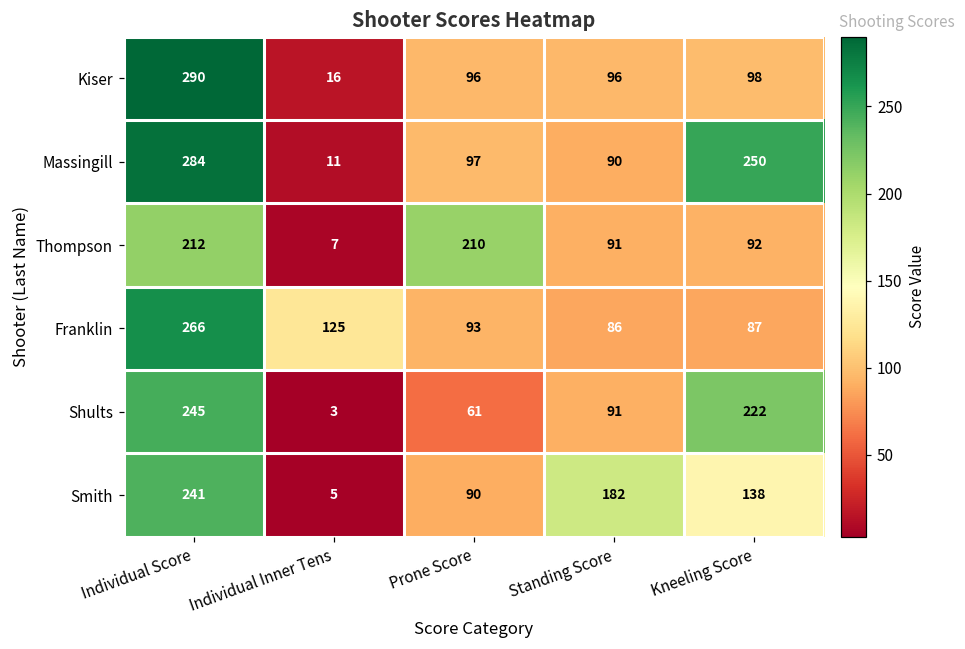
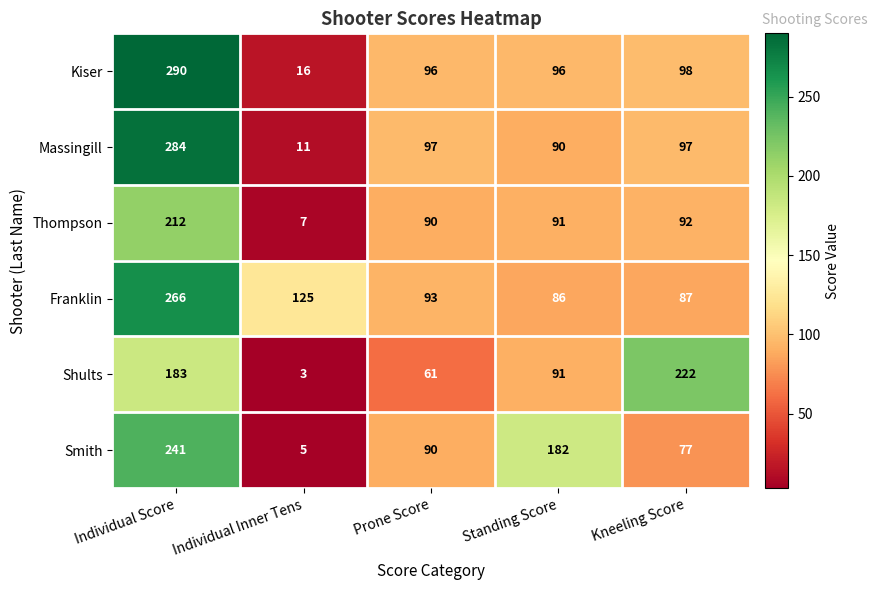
  {
    "Kiser": {
      "Individual Score": 290,
      "Individual Inner Tens": 16,
      "Prone Score": 96,
      "Standing Score": 96,
      "Kneeling Score": 98
    },
    "Massingill": {
      "Individual Score": 284,
      "Individual Inner Tens": 11,
      "Prone Score": 97,
      "Standing Score": 90,
-     "Kneeling Score": 250
+     "Kneeling Score": 97
    },
    "Thompson": {
      "Individual Score": 212,
      "Individual Inner Tens": 7,
-     "Prone Score": 210,
+     "Prone Score": 90,
      "Standing Score": 91,
      "Kneeling Score": 92
    },
    "Franklin": {
      "Individual Score": 266,
      "Individual Inner Tens": 125,
      "Prone Score": 93,
      "Standing Score": 86,
      "Kneeling Score": 87
    },
    "Shults": {
-     "Individual Score": 245,
+     "Individual Score": 183,
      "Individual Inner Tens": 3,
      "Prone Score": 61,
      "Standing Score": 91,
      "Kneeling Score": 222
    },
    "Smith": {
      "Individual Score": 241,
      "Individual Inner Tens": 5,
      "Prone Score": 90,
      "Standing Score": 182,
-     "Kneeling Score": 138
+     "Kneeling Score": 77
    }
  }
